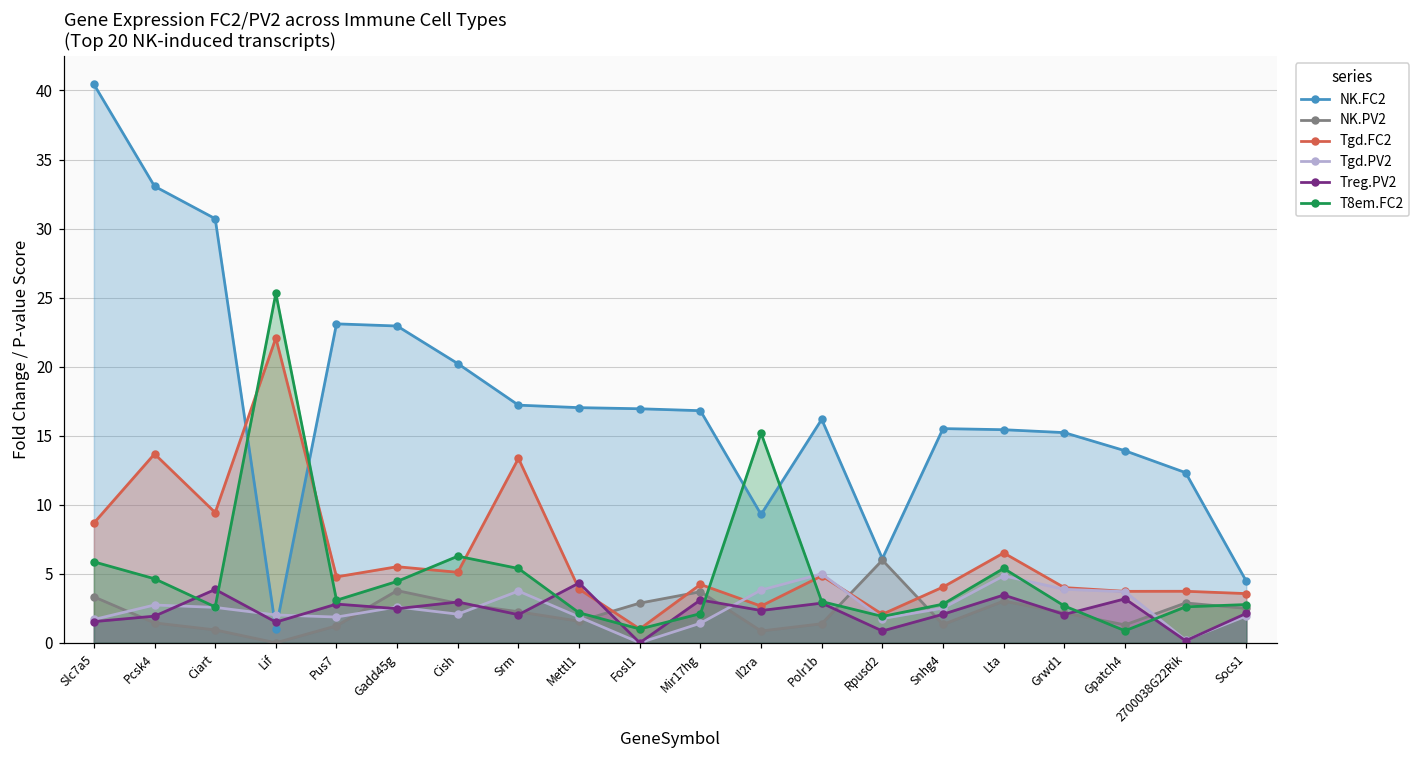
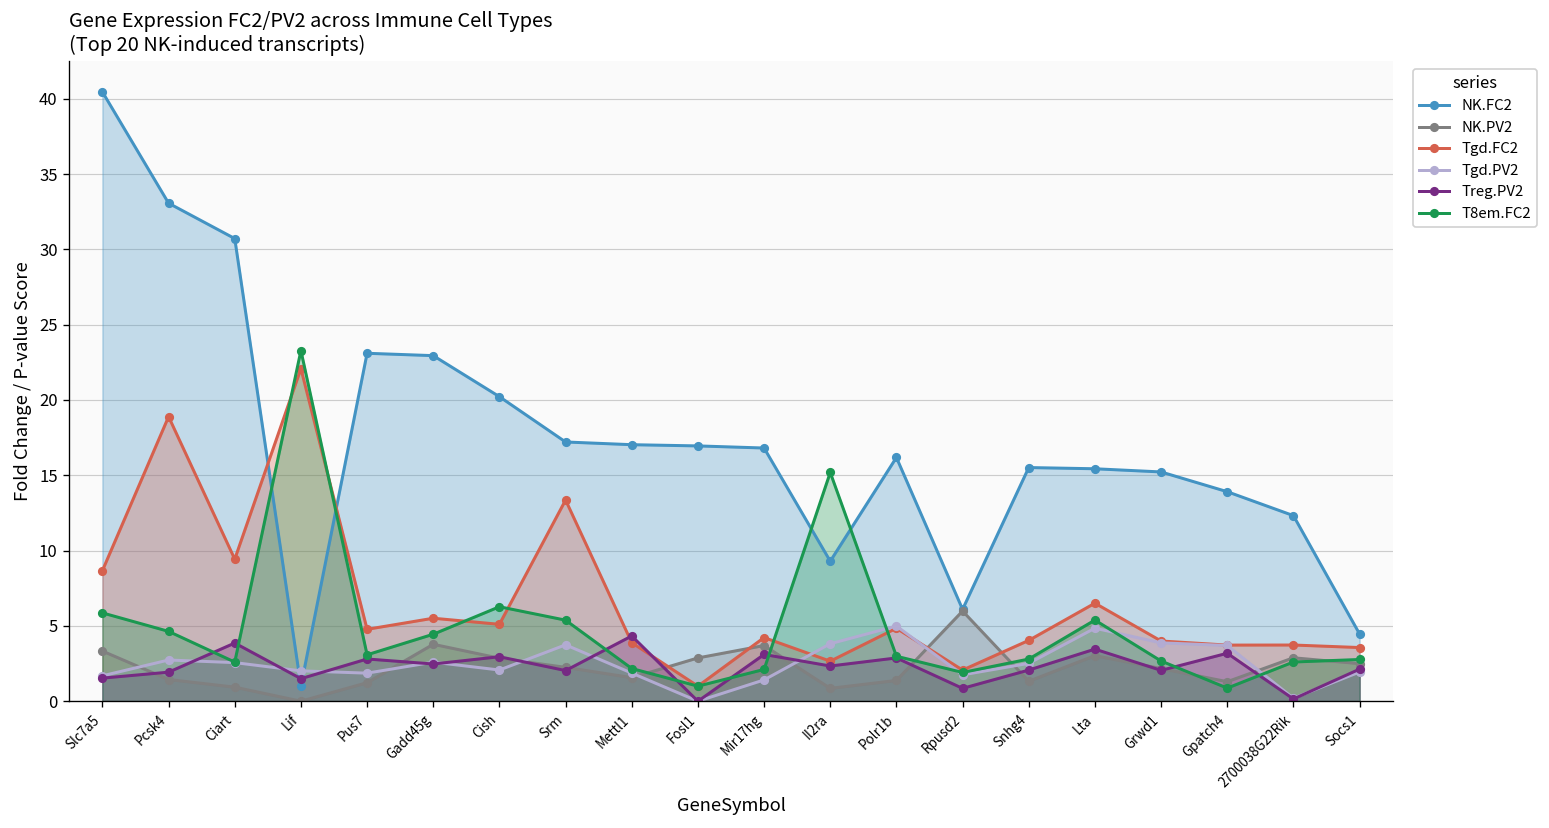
  {
    "NK.FC2": {
      "Slc7a5": 40.5,
      "Pcsk4": 33.1,
      "Ciart": 30.7,
      "Lif": 1.0,
      "Pus7": 23.1,
      "Gadd45g": 22.9,
      "Cish": 20.2,
      "Srm": 17.2,
      "Mettl1": 17.0,
      "Fosl1": 17.0,
      "Mir17hg": 16.8,
      "Il2ra": 9.3,
      "Polr1b": 16.2,
      "Snhg4": 15.5,
      "Lta": 15.4,
      "Grwd1": 15.2,
      "Gpatch4": 13.9,
      "2700038G22Rik": 12.3,
      "Socs1": 4.5
    },
    "NK.PV2": {
      "Slc7a5": 3.3,
      "Pcsk4": 1.4,
      "Ciart": 0.9,
      "Lif": 0.0,
      "Pus7": 1.2,
      "Gadd45g": 3.8,
      "Srm": 2.2,
      "Mettl1": 1.6,
      "Fosl1": 2.9,
      "Mir17hg": 3.7,
      "Il2ra": 0.9,
      "Polr1b": 1.4,
      "Snhg4": 1.3,
      "Lta": 3.0,
      "Gpatch4": 1.3,
      "2700038G22Rik": 2.9,
      "Socs1": 2.5
    },
    "Tgd.FC2": {
      "Slc7a5": 8.7,
-     "Pcsk4": 13.7,
+     "Pcsk4": 18.9,
      "Ciart": 9.4,
      "Lif": 22.1,
      "Pus7": 4.8,
      "Gadd45g": 5.5,
      "Cish": 5.1,
      "Srm": 13.4,
      "Mettl1": 3.9,
      "Mir17hg": 4.2,
      "Il2ra": 2.7,
      "Snhg4": 4.0,
      "Lta": 6.5,
      "2700038G22Rik": 3.7,
      "Socs1": 3.6
    },
    "Tgd.PV2": {
      "Pcsk4": 2.7,
      "Lif": 2.0,
      "Pus7": 1.9,
      "Cish": 2.1,
      "Srm": 3.7,
      "Mettl1": 1.9,
      "Mir17hg": 1.4,
      "Il2ra": 3.8,
      "Snhg4": 2.5,
      "Lta": 4.8
    },
    "Treg.PV2": {
      "Pcsk4": 1.9,
      "Ciart": 3.9,
      "Lif": 1.5,
      "Pus7": 2.8,
      "Srm": 2.0,
      "Mettl1": 4.3,
      "Mir17hg": 3.1,
      "Il2ra": 2.3,
      "Rpusd2": 0.9,
      "Snhg4": 2.1,
      "Lta": 3.5,
      "Gpatch4": 3.2
    },
    "T8em.FC2": {
      "Slc7a5": 5.9,
      "Pcsk4": 4.6,
-     "Lif": 25.3,
+     "Lif": 23.3,
      "Pus7": 3.1,
      "Gadd45g": 4.4,
      "Cish": 6.3,
      "Srm": 5.4,
      "Mettl1": 2.2,
      "Mir17hg": 2.1,
      "Il2ra": 15.2,
      "Snhg4": 2.8,
      "Lta": 5.4,
      "Grwd1": 2.7,
      "Gpatch4": 0.9,
      "2700038G22Rik": 2.6,
      "Socs1": 2.8
    }
  }
